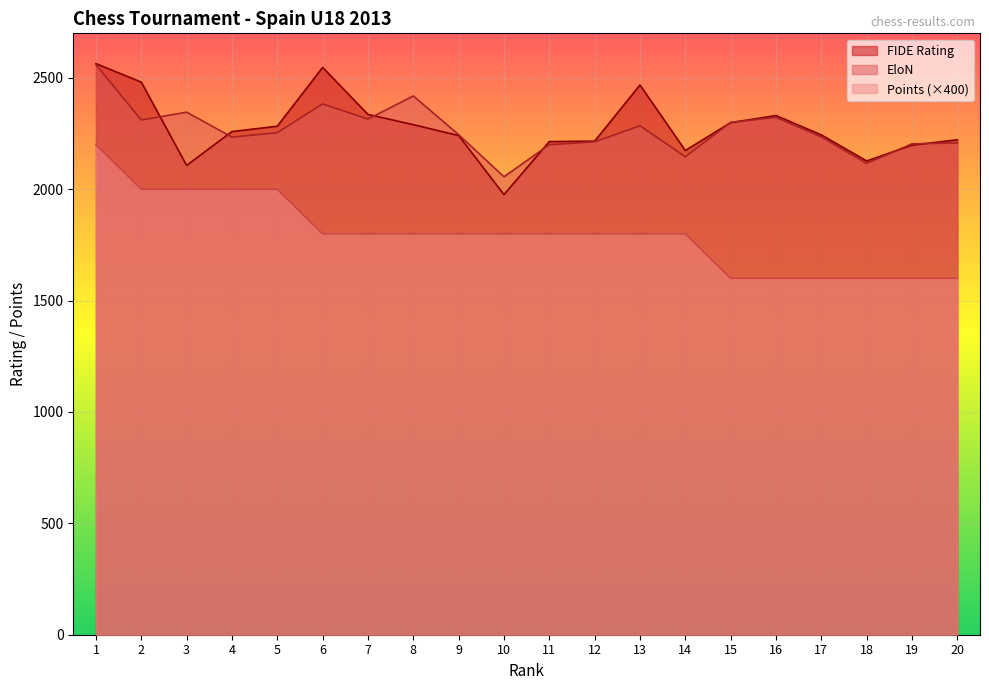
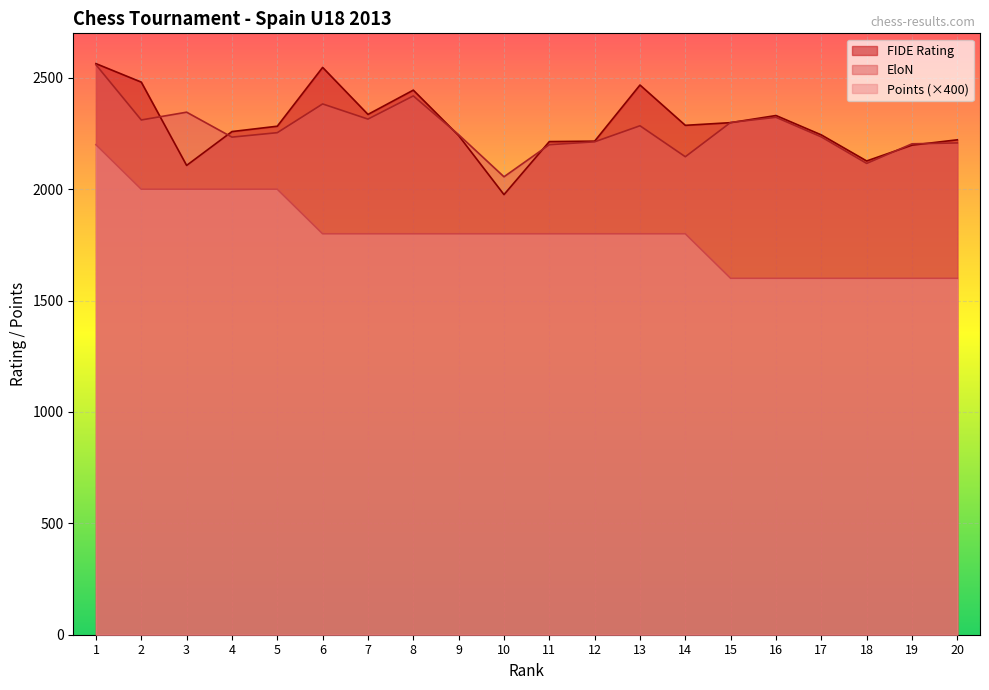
  {
    "FIDE Rating": {
      "2": 2480,
      "3": 2110,
      "4": 2260,
      "5": 2280,
      "6": 2550,
      "7": 2340,
-     "8": 2290,
+     "8": 2450,
      "10": 1980,
      "11": 2210,
      "13": 2470,
-     "14": 2170,
+     "14": 2290,
      "20": 2220
    }
  }
